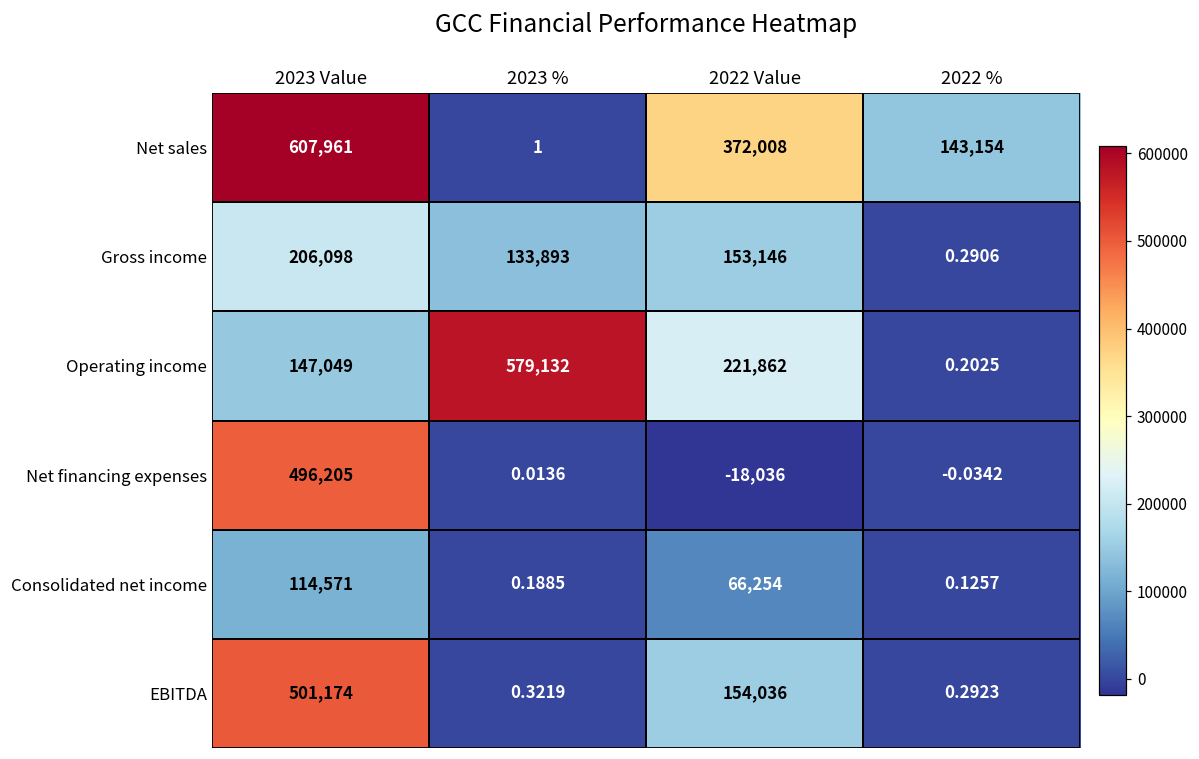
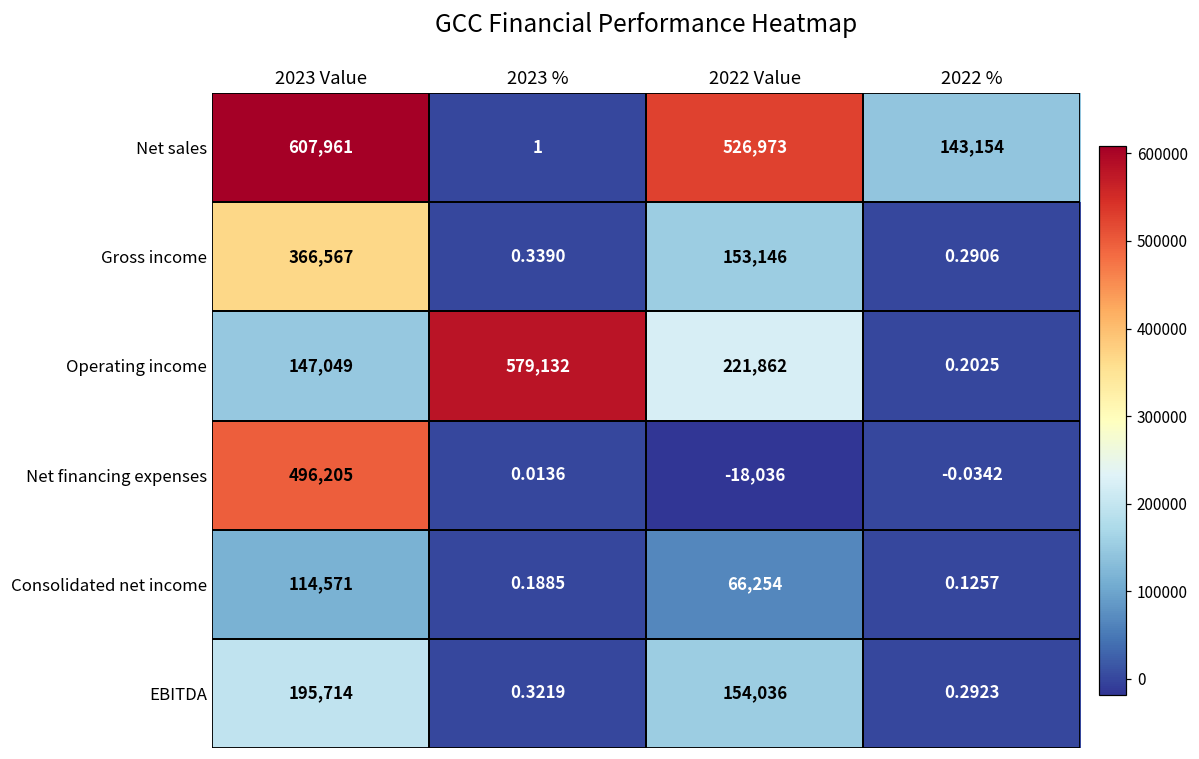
  {
    "Net sales": {
      "2023 Value": "607,961",
      "2023 %": "1",
-     "2022 Value": "372,008",
+     "2022 Value": "526,973",
      "2022 %": "143,154"
    },
    "Gross income": {
-     "2023 Value": "206,098",
-     "2023 %": "133,893",
+     "2023 Value": "366,567",
+     "2023 %": "0.3390",
      "2022 Value": "153,146",
      "2022 %": "0.2906"
    },
    "Operating income": {
      "2023 Value": "147,049",
      "2023 %": "579,132",
      "2022 Value": "221,862",
      "2022 %": "0.2025"
    },
    "Net financing expenses": {
      "2023 Value": "496,205",
      "2023 %": "0.0136",
      "2022 Value": "-18,036",
      "2022 %": "-0.0342"
    },
    "Consolidated net income": {
      "2023 Value": "114,571",
      "2023 %": "0.1885",
      "2022 Value": "66,254",
      "2022 %": "0.1257"
    },
    "EBITDA": {
-     "2023 Value": "501,174",
+     "2023 Value": "195,714",
      "2023 %": "0.3219",
      "2022 Value": "154,036",
      "2022 %": "0.2923"
    }
  }
